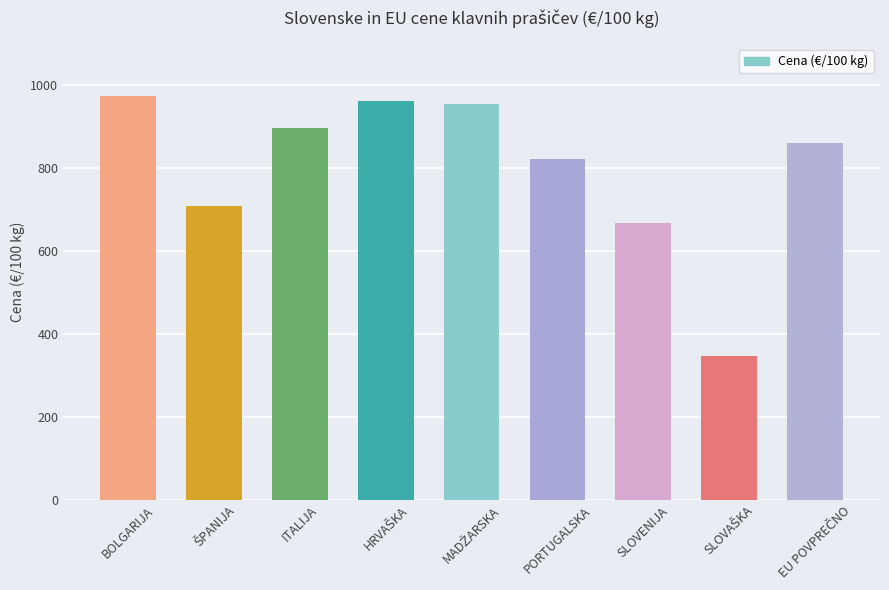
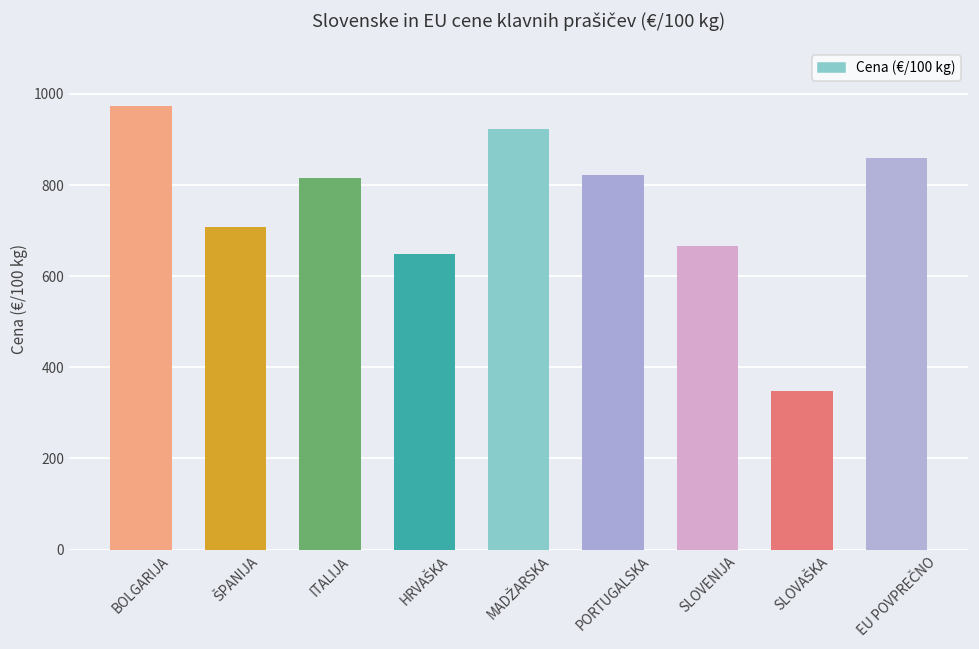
  {
    "BOLGARIJA": 970,
    "ŠPANIJA": 710,
-   "ITALIJA": 900,
-   "HRVAŠKA": 960,
-   "MADŽARSKA": 950,
+   "ITALIJA": 820,
+   "HRVAŠKA": 650,
+   "MADŽARSKA": 920,
    "PORTUGALSKA": 820,
    "SLOVENIJA": 670,
    "SLOVAŠKA": 350,
    "EU POVPREČNO": 860
  }
